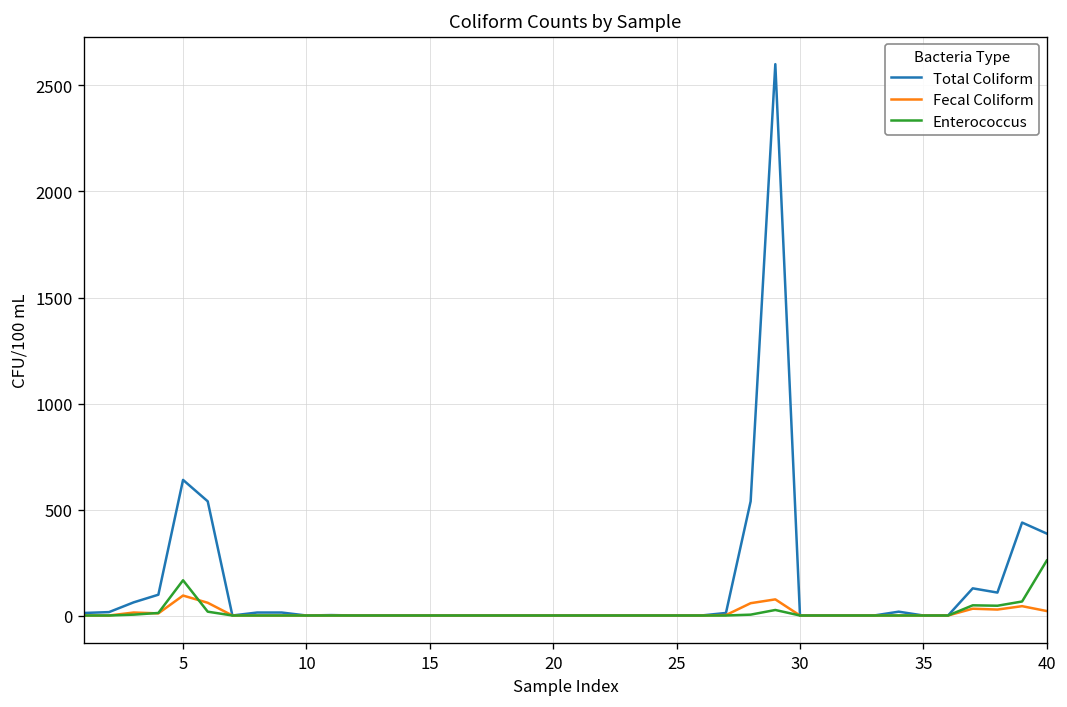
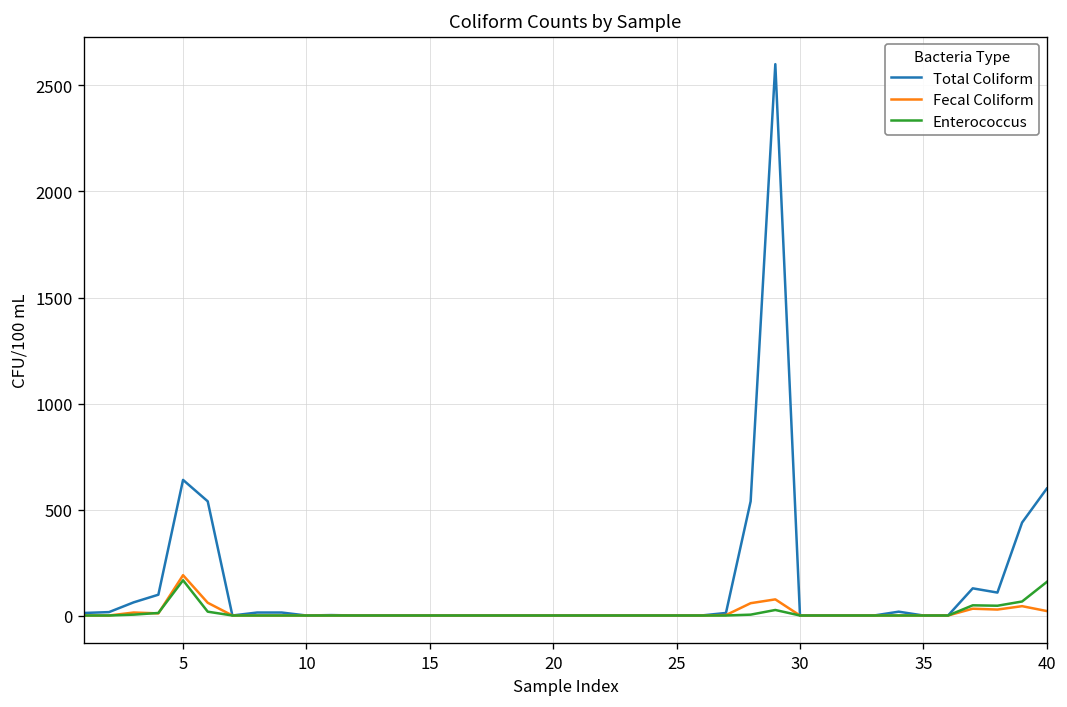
  {
    "Total Coliform": {
      "5": 640,
-     "40": 390
+     "40": 600
    },
    "Fecal Coliform": {
-     "5": 100,
+     "5": 190,
      "40": 20
    },
    "Enterococcus": {
      "5": 170,
-     "40": 260
+     "40": 160
    }
  }
